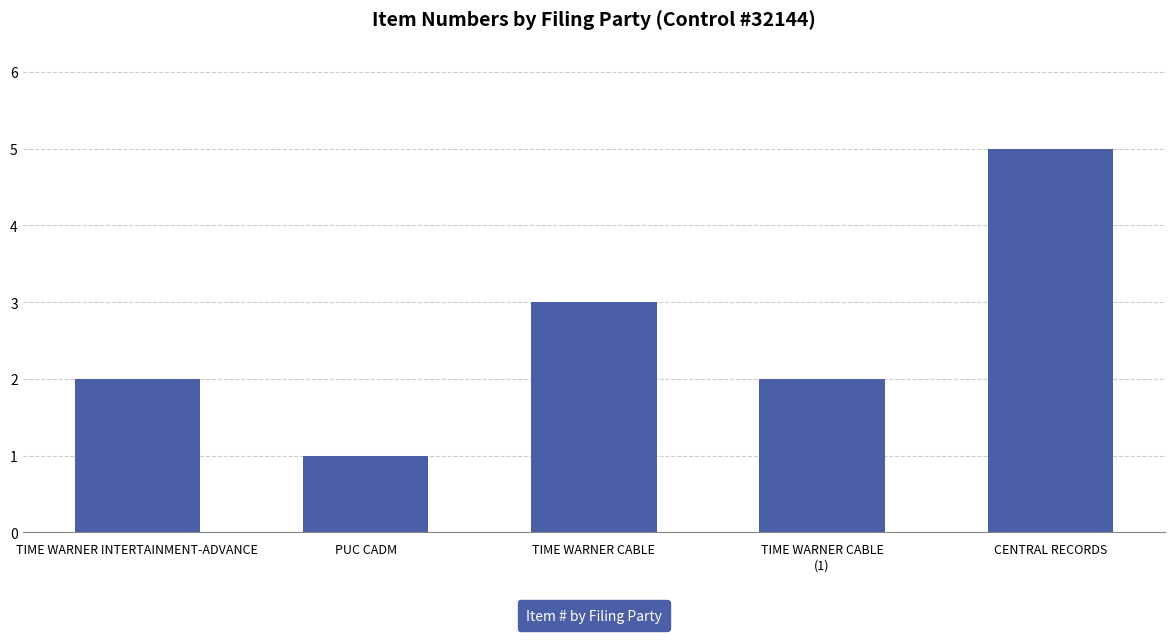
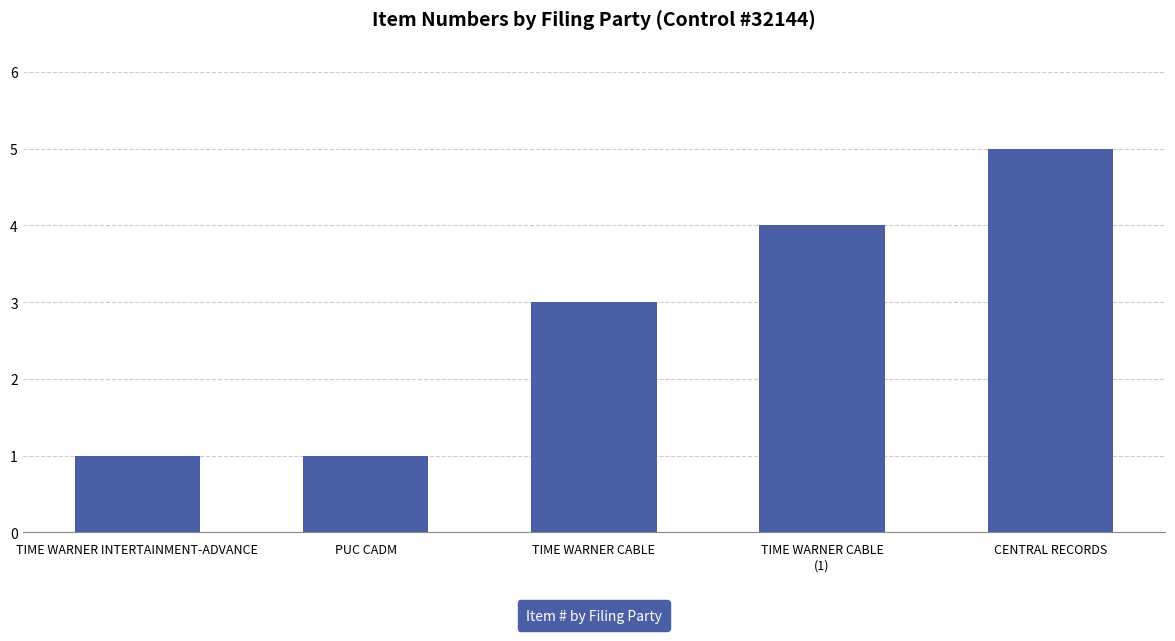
  {
-   "TIME WARNER INTERTAINMENT-ADVANCE": 2,
+   "TIME WARNER INTERTAINMENT-ADVANCE": 1,
    "PUC CADM": 1,
    "TIME WARNER CABLE": 3,
-   "TIME WARNER CABLE (1)": 2,
+   "TIME WARNER CABLE (1)": 4,
    "CENTRAL RECORDS": 5
  }
